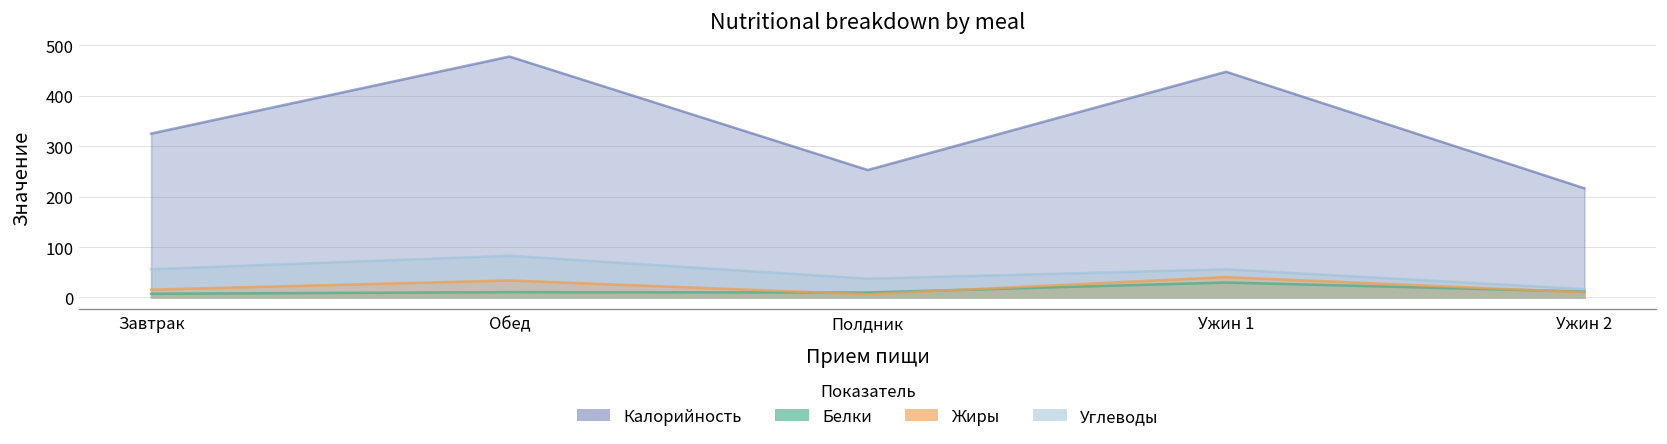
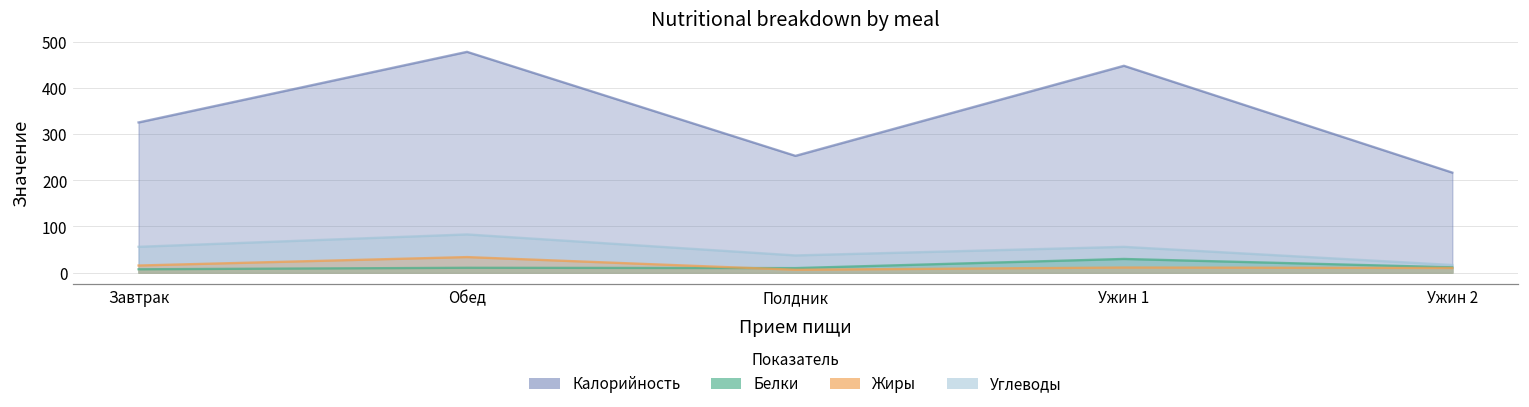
  {
    "Жиры": {
      "Завтрак": 20,
      "Обед": 30,
-     "Ужин 1": 40
+     "Ужин 1": 10
    }
  }
